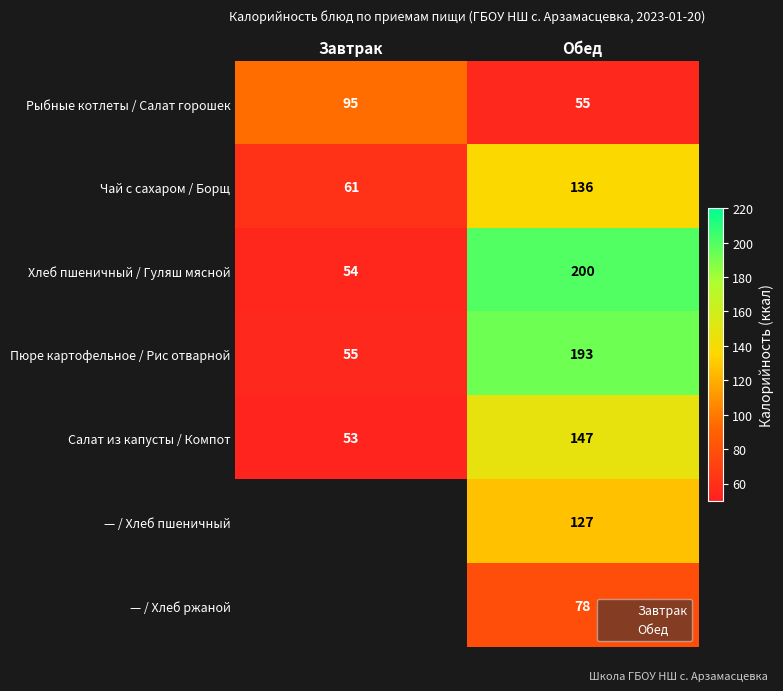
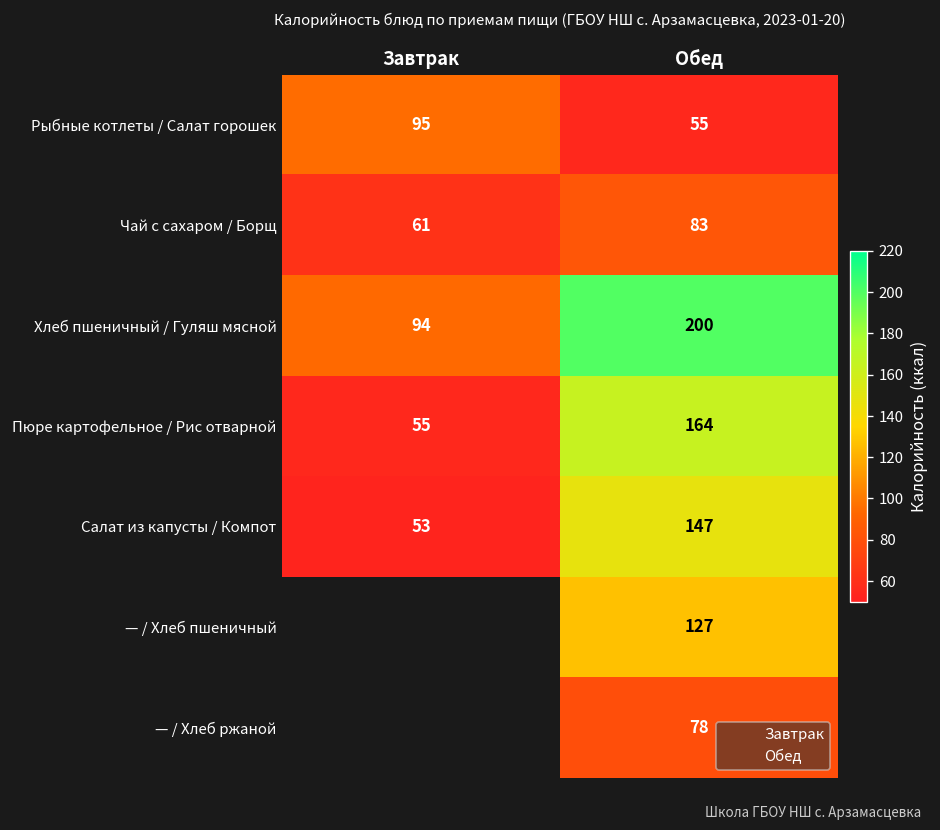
  {
    "Рыбные котлеты / Салат горошек": {
      "Завтрак": 95,
      "Обед": 55
    },
    "Чай с сахаром / Борщ": {
      "Завтрак": 61,
-     "Обед": 136
+     "Обед": 83
    },
    "Хлеб пшеничный / Гуляш мясной": {
-     "Завтрак": 54,
+     "Завтрак": 94,
      "Обед": 200
    },
    "Пюре картофельное / Рис отварной": {
      "Завтрак": 55,
-     "Обед": 193
+     "Обед": 164
    },
    "Салат из капусты / Компот": {
      "Завтрак": 53,
      "Обед": 147
    },
    "— / Хлеб пшеничный": {
      "Обед": 127
    },
    "— / Хлеб ржаной": {
      "Обед": 78
    }
  }
